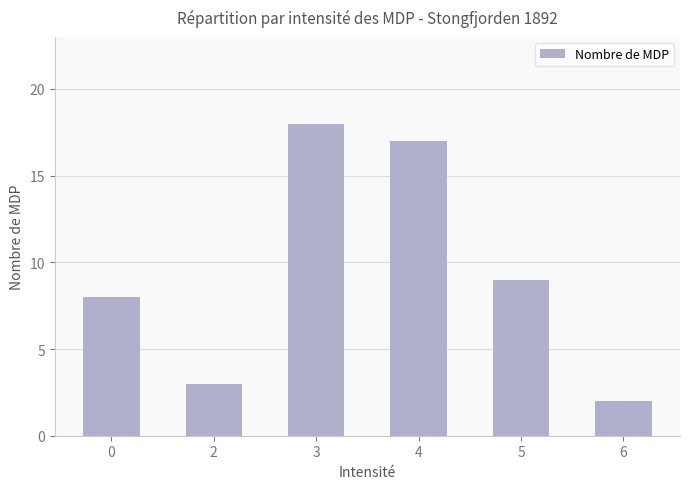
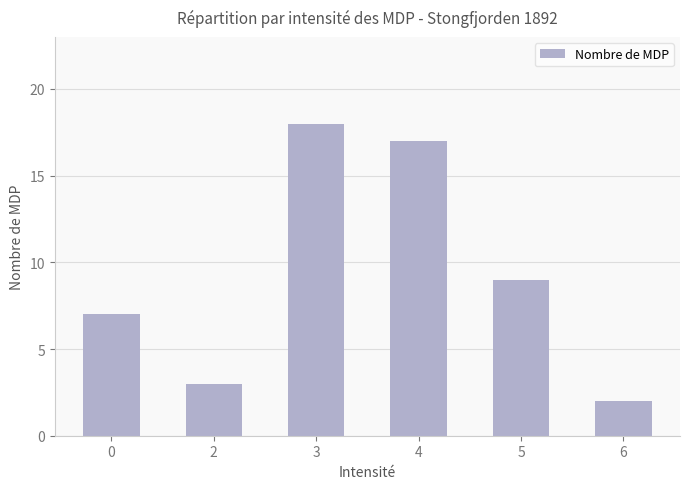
  {
-   "0": 8,
+   "0": 7,
    "2": 3,
    "3": 18,
    "4": 17,
    "5": 9,
    "6": 2
  }
